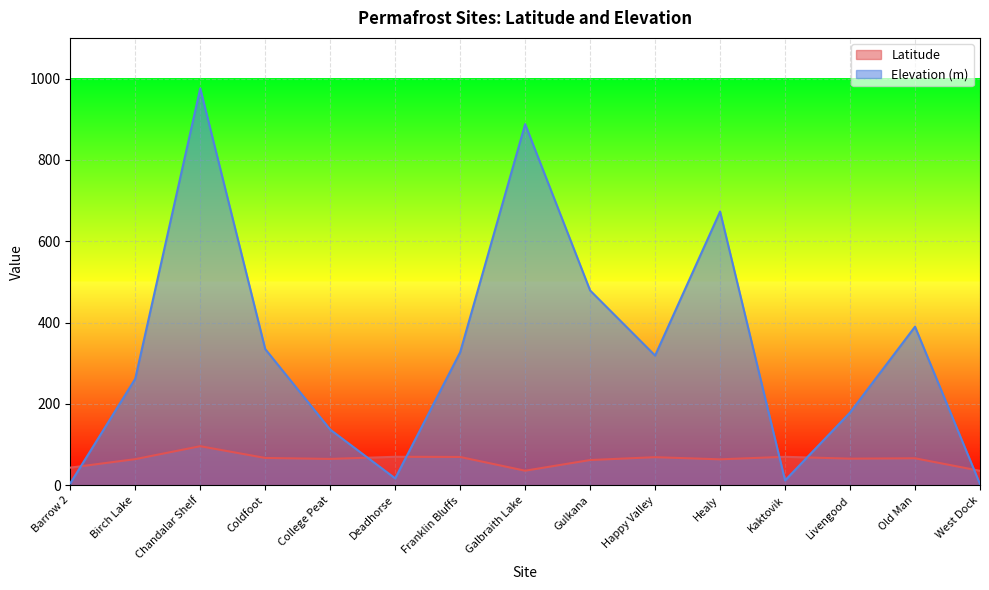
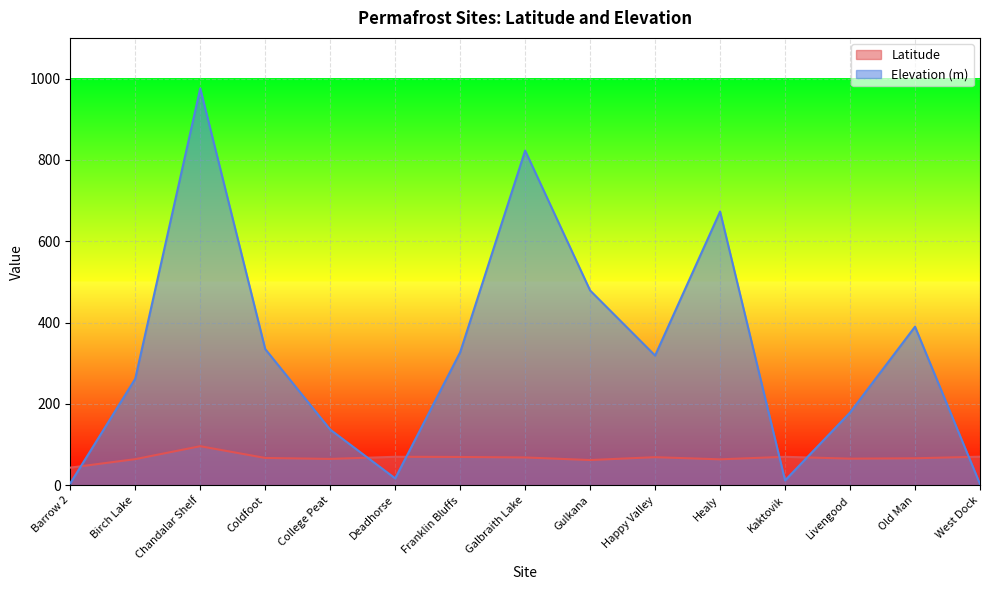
  {
    "Latitude": {
      "Barrow 2": 40,
      "Birch Lake": 60,
      "Chandalar Shelf": 100,
      "Coldfoot": 70,
      "College Peat": 60,
      "Deadhorse": 70,
      "Franklin Bluffs": 70,
-     "Galbraith Lake": 40,
+     "Galbraith Lake": 70,
      "Gulkana": 60,
      "Happy Valley": 70,
      "Healy": 60,
      "Kaktovik": 70,
      "Livengood": 70,
      "Old Man": 70,
-     "West Dock": 40
+     "West Dock": 70
    },
    "Elevation (m)": {
      "Barrow 2": 10,
      "Birch Lake": 260,
      "Chandalar Shelf": 980,
      "Coldfoot": 340,
      "College Peat": 140,
      "Deadhorse": 20,
      "Franklin Bluffs": 330,
-     "Galbraith Lake": 890,
+     "Galbraith Lake": 820,
      "Gulkana": 480,
      "Happy Valley": 320,
      "Healy": 670,
      "Kaktovik": 10,
      "Livengood": 180,
      "Old Man": 390,
      "West Dock": 0
    }
  }
